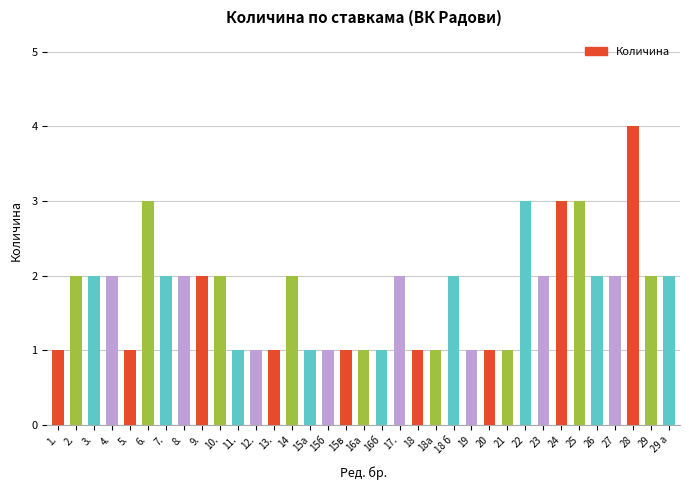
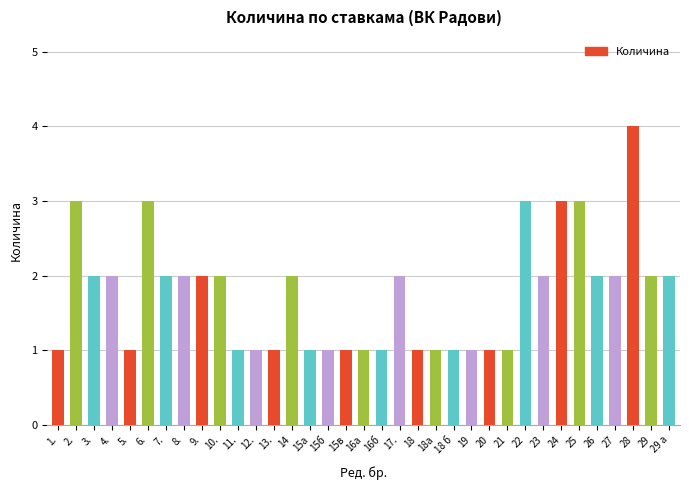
  {
    "1.": 1,
-   "2.": 2,
+   "2.": 3,
    "3.": 2,
    "4.": 2,
    "5.": 1,
    "6.": 3,
    "7.": 2,
    "8.": 2,
    "9.": 2,
    "10.": 2,
    "11.": 1,
    "12.": 1,
    "13.": 1,
    "14": 2,
    "15a": 1,
    "15б": 1,
    "15в": 1,
    "16а": 1,
    "16б": 1,
    "17.": 2,
    "18": 1,
    "18а": 1,
-   "18 б": 2,
+   "18 б": 1,
    "19": 1,
    "20": 1,
    "21": 1,
    "22": 3,
    "23": 2,
    "24": 3,
    "25": 3,
    "26": 2,
    "27": 2,
    "28": 4,
    "29": 2,
    "29 а": 2
  }
